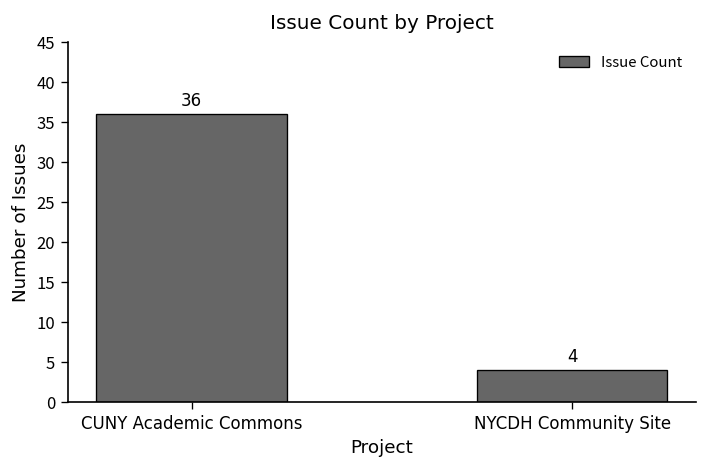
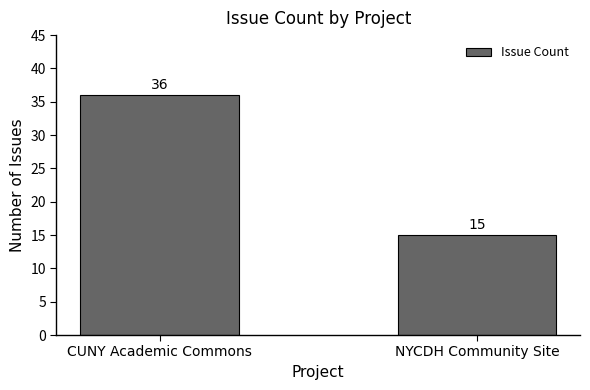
  {
    "CUNY Academic Commons": 36,
-   "NYCDH Community Site": 4
+   "NYCDH Community Site": 15
  }
